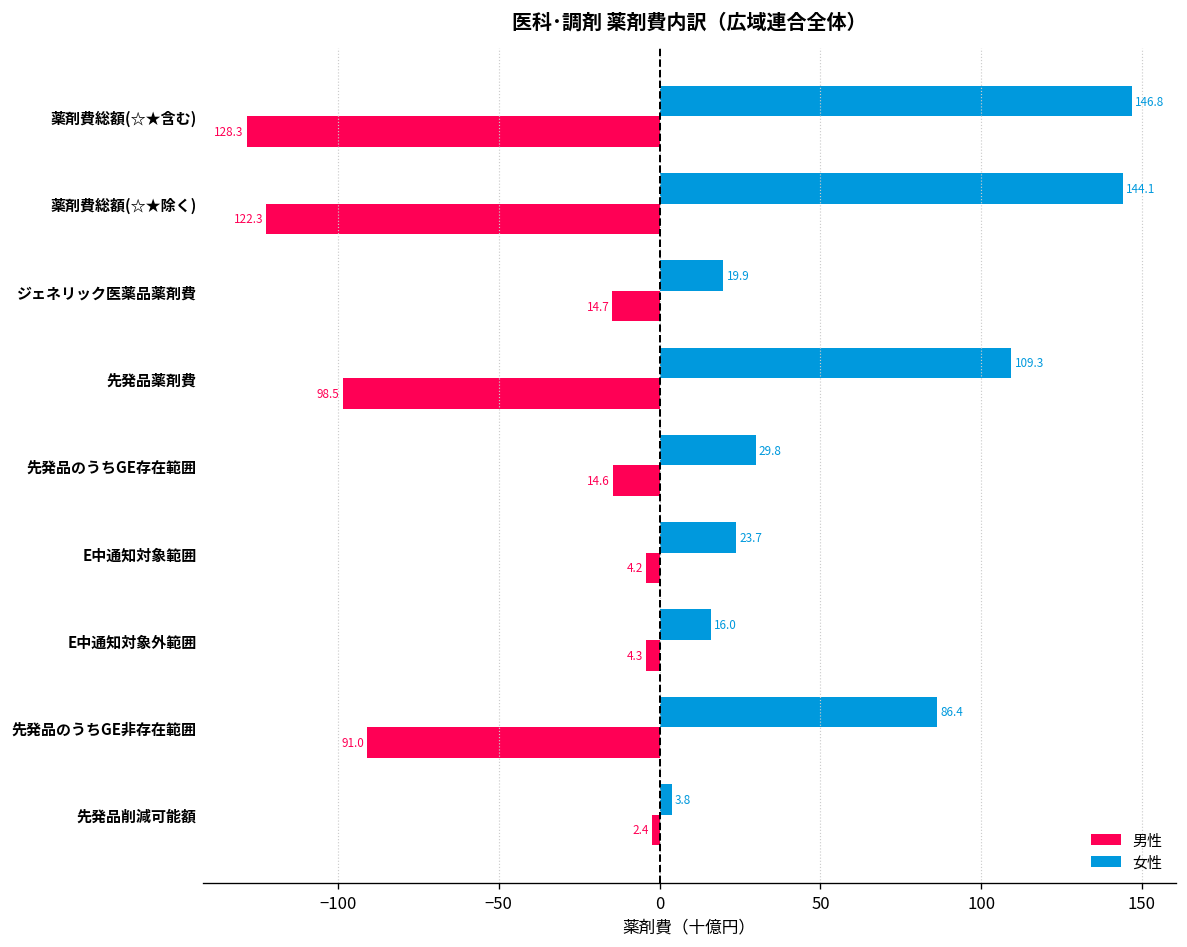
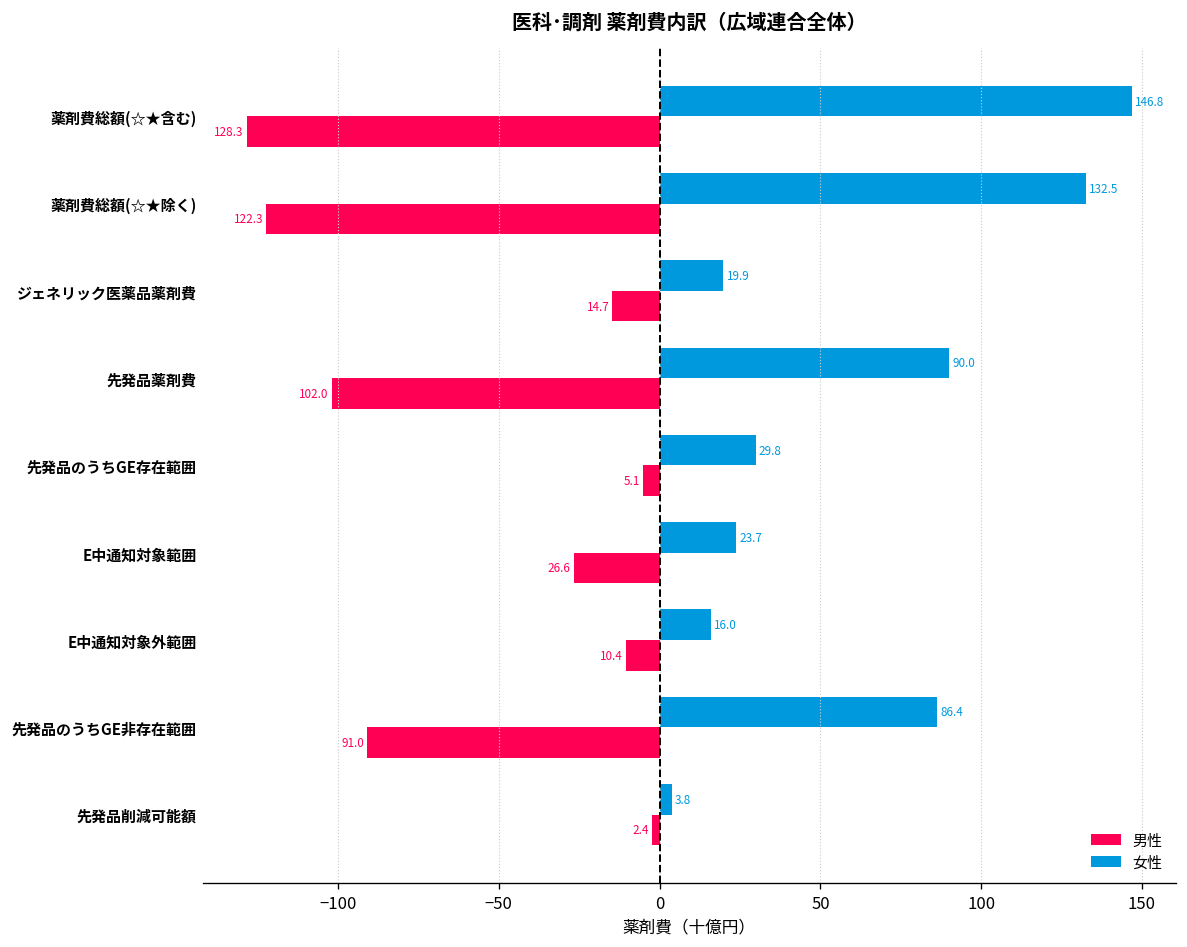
  {
    "男性": {
-     "先発品薬剤費": 98.5,
-     "先発品のうちGE存在範囲": 14.6,
-     "E中通知対象範囲": 4.2,
-     "E中通知対象外範囲": 4.3
+     "先発品薬剤費": 102.0,
+     "先発品のうちGE存在範囲": 5.1,
+     "E中通知対象範囲": 26.6,
+     "E中通知対象外範囲": 10.4
    },
    "女性": {
      "薬剤費総額(☆★含む)": 146.8,
-     "薬剤費総額(☆★除く)": 144.1,
+     "薬剤費総額(☆★除く)": 132.5,
      "ジェネリック医薬品薬剤費": 19.9,
-     "先発品薬剤費": 109.3,
+     "先発品薬剤費": 90.0,
      "先発品のうちGE存在範囲": 29.8,
      "E中通知対象範囲": 23.7,
      "E中通知対象外範囲": 16.0,
      "先発品のうちGE非存在範囲": 86.4,
      "先発品削減可能額": 3.8
    }
  }
